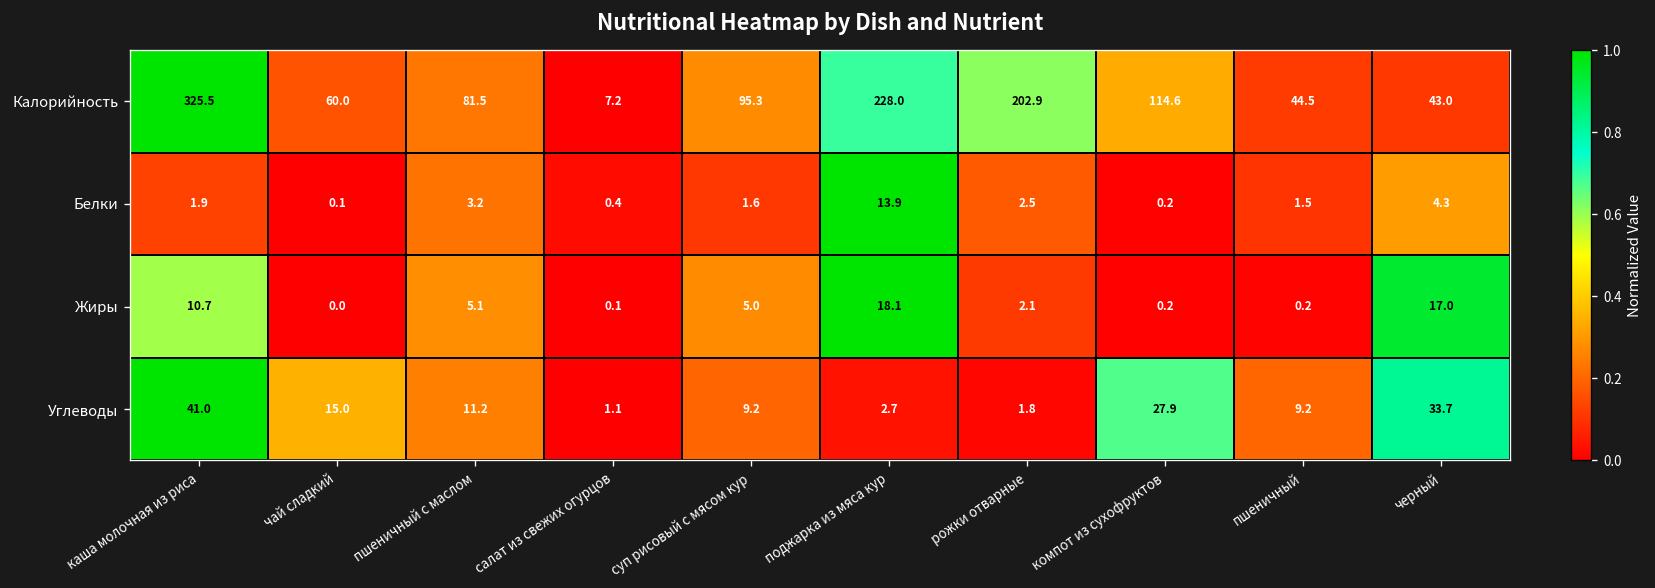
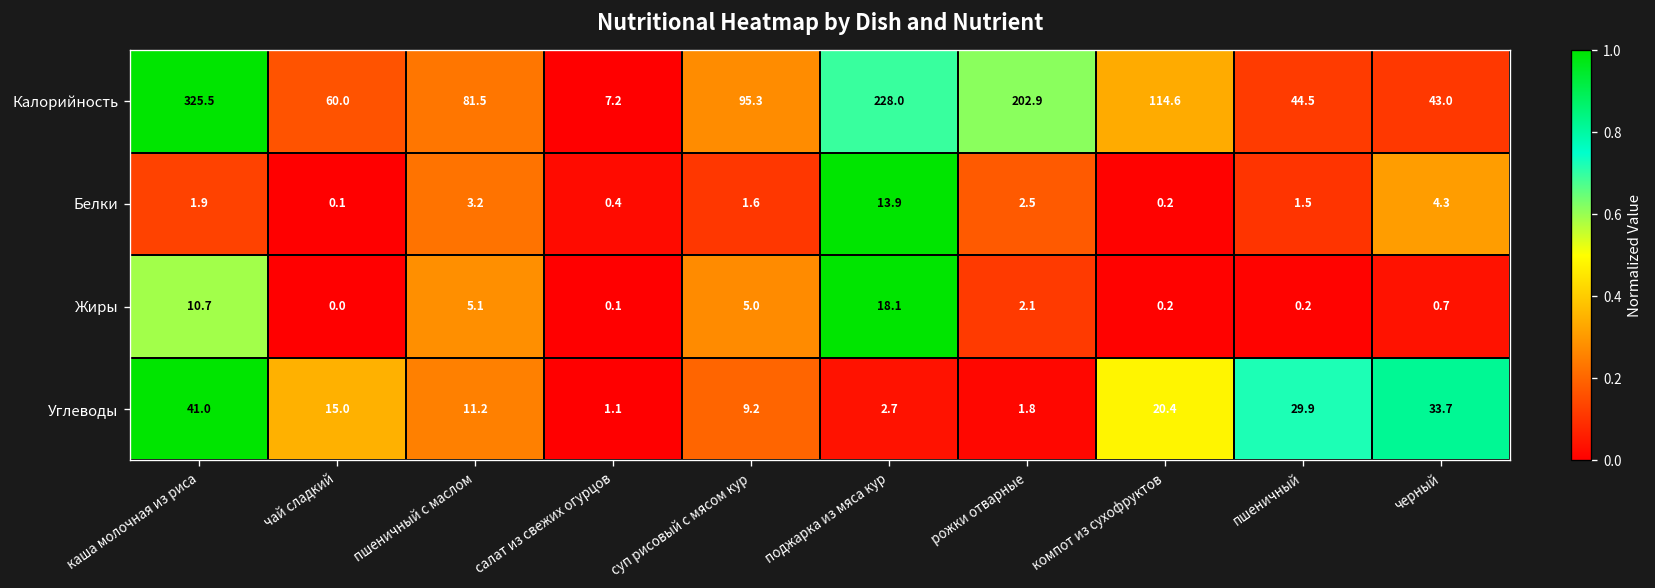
  {
    "Калорийность": {
      "каша молочная из риса": 325.5,
      "чай сладкий": 60.0,
      "пшеничный с маслом": 81.5,
      "салат из свежих огурцов": 7.2,
      "суп рисовый с мясом кур": 95.3,
      "поджарка из мяса кур": 228.0,
      "рожки отварные": 202.9,
      "компот из сухофруктов": 114.6,
      "пшеничный": 44.5,
      "черный": 43.0
    },
    "Белки": {
      "каша молочная из риса": 1.9,
      "чай сладкий": 0.1,
      "пшеничный с маслом": 3.2,
      "салат из свежих огурцов": 0.4,
      "суп рисовый с мясом кур": 1.6,
      "поджарка из мяса кур": 13.9,
      "рожки отварные": 2.5,
      "компот из сухофруктов": 0.2,
      "пшеничный": 1.5,
      "черный": 4.3
    },
    "Жиры": {
      "каша молочная из риса": 10.7,
      "чай сладкий": 0.0,
      "пшеничный с маслом": 5.1,
      "салат из свежих огурцов": 0.1,
      "суп рисовый с мясом кур": 5.0,
      "поджарка из мяса кур": 18.1,
      "рожки отварные": 2.1,
      "компот из сухофруктов": 0.2,
      "пшеничный": 0.2,
-     "черный": 17.0
+     "черный": 0.7
    },
    "Углеводы": {
      "каша молочная из риса": 41.0,
      "чай сладкий": 15.0,
      "пшеничный с маслом": 11.2,
      "салат из свежих огурцов": 1.1,
      "суп рисовый с мясом кур": 9.2,
      "поджарка из мяса кур": 2.7,
      "рожки отварные": 1.8,
-     "компот из сухофруктов": 27.9,
-     "пшеничный": 9.2,
+     "компот из сухофруктов": 20.4,
+     "пшеничный": 29.9,
      "черный": 33.7
    }
  }
